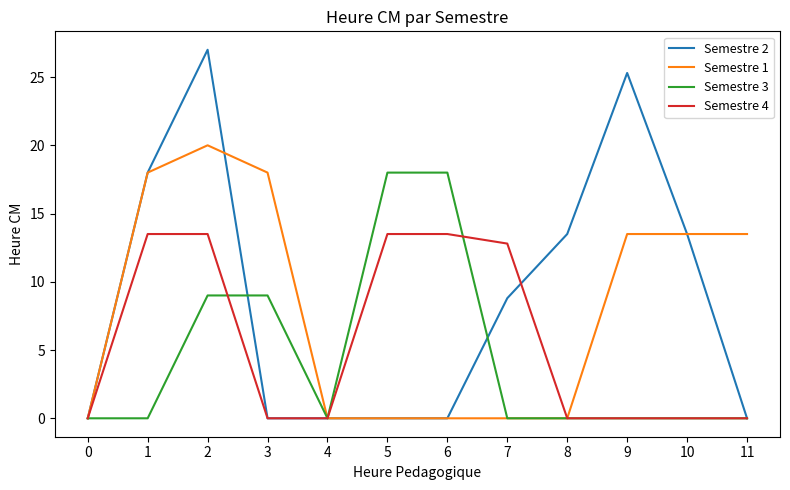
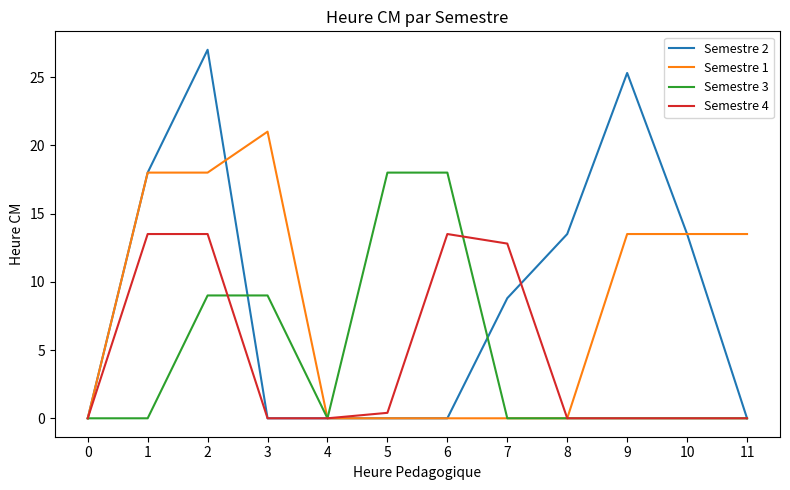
  {
    "Semestre 2": {
      "2": 27.0,
      "7": 8.8,
      "8": 13.5,
      "9": 25.3
    },
    "Semestre 1": {
-     "2": 20,
-     "3": 18,
+     "2": 18,
+     "3": 21,
      "9": 13.5,
      "11": 13.5
    },
    "Semestre 3": {
      "1": 0.0,
      "2": 9.0,
      "3": 9.0,
      "5": 18.0,
      "6": 18.0
    },
    "Semestre 4": {
      "1": 13.5,
      "2": 13.5,
-     "5": 13.5,
+     "5": 0.4,
      "6": 13.5,
      "7": 12.8
    }
  }
